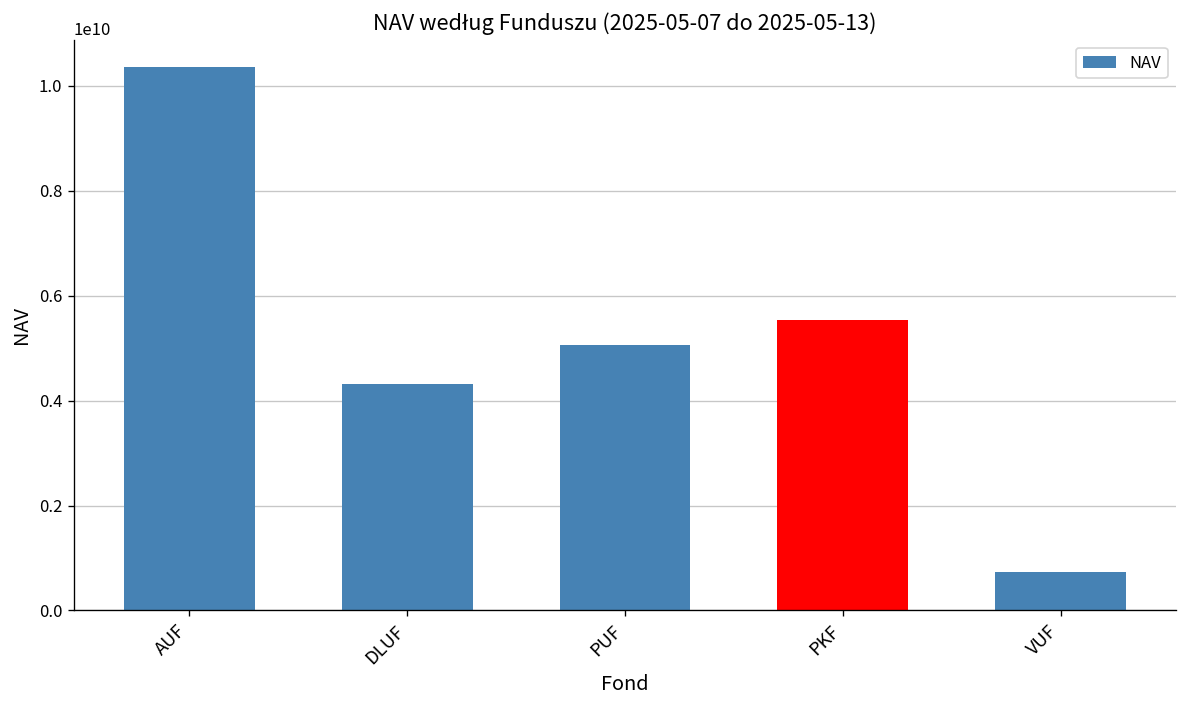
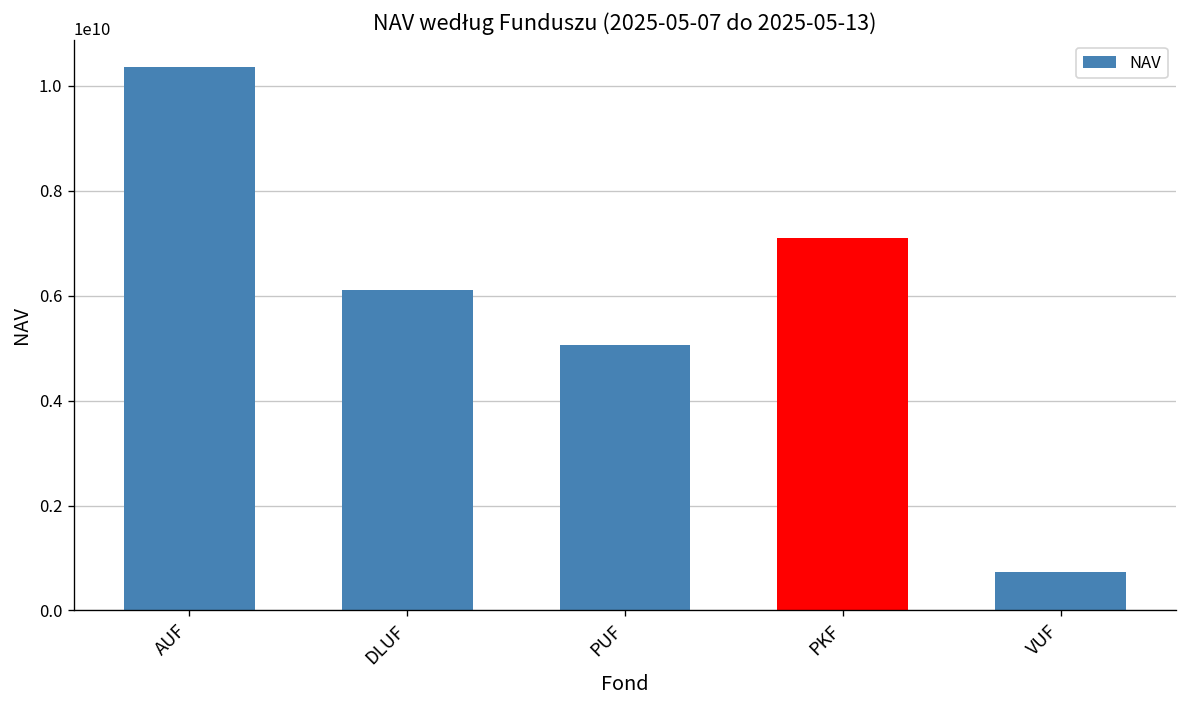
  {
    "AUF": 10400000000,
-   "DLUF": 4300000000,
+   "DLUF": 6100000000,
    "PUF": 5100000000,
-   "PKF": 5500000000,
+   "PKF": 7100000000,
    "VUF": 700000000
  }
